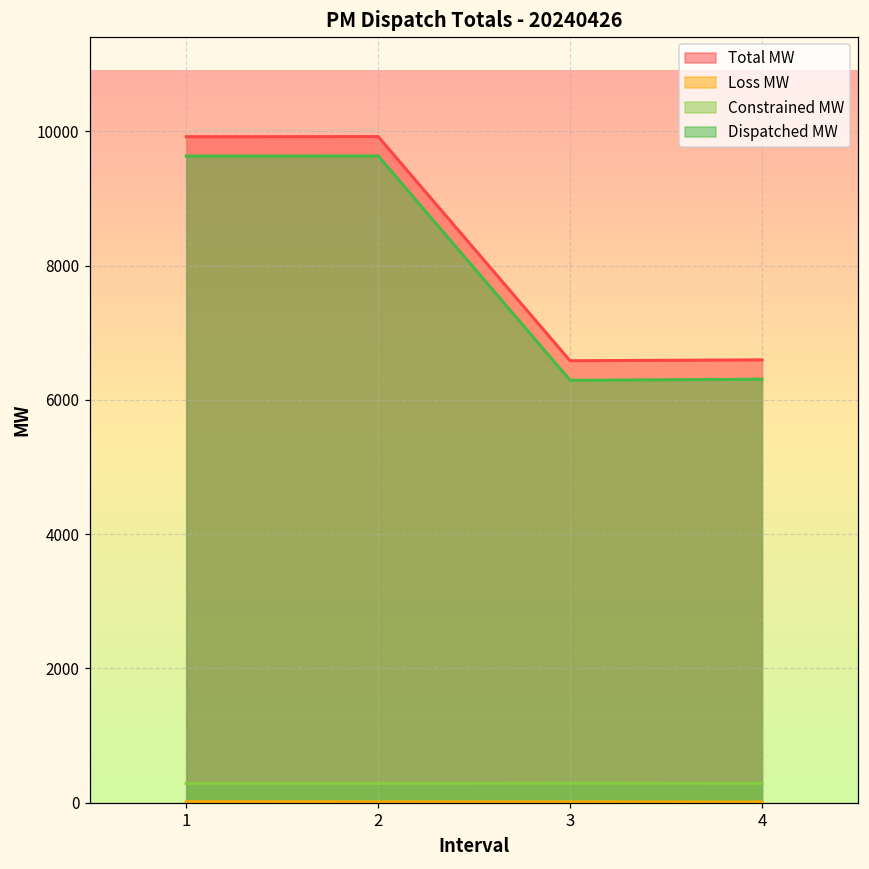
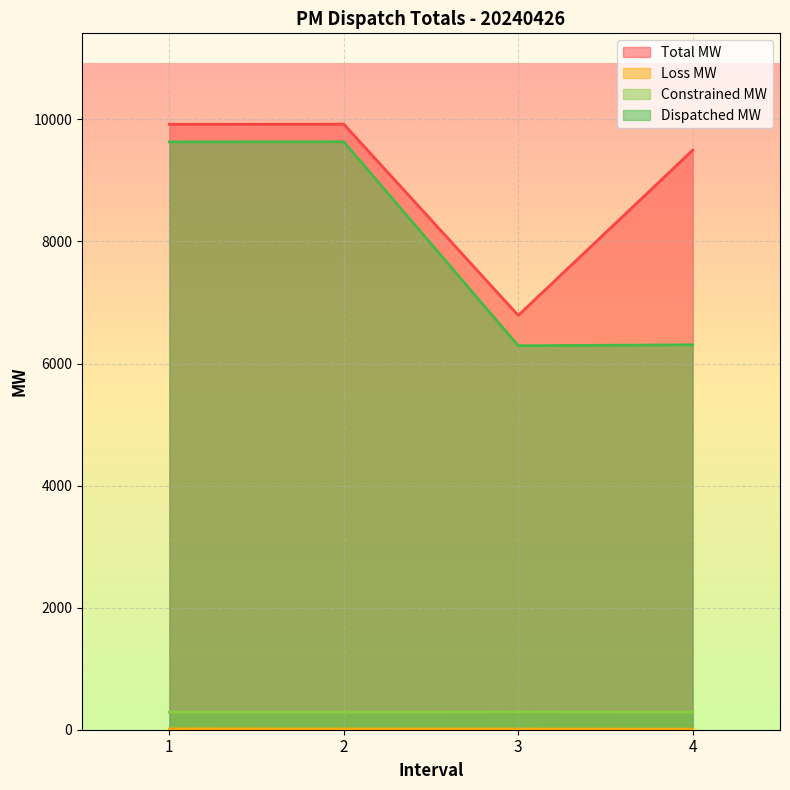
  {
    "Total MW": {
      "1": 9900,
      "2": 9900,
-     "3": 6600,
-     "4": 6600
+     "3": 6800,
+     "4": 9500
    },
    "Loss MW": {
      "1": 0,
      "2": 0,
      "3": 0,
      "4": 0
    }
  }
